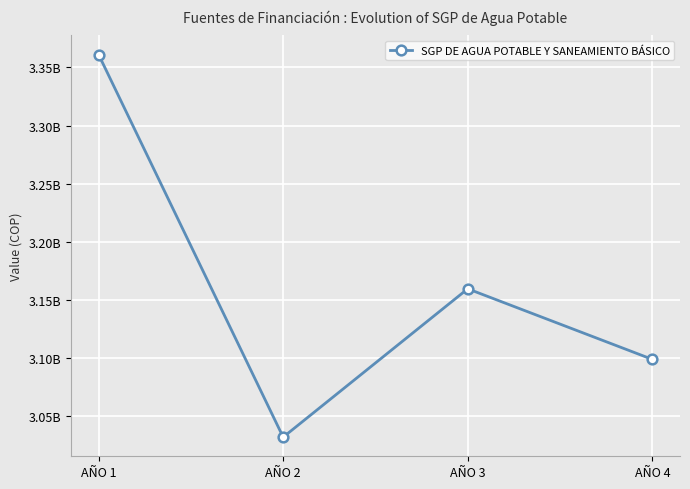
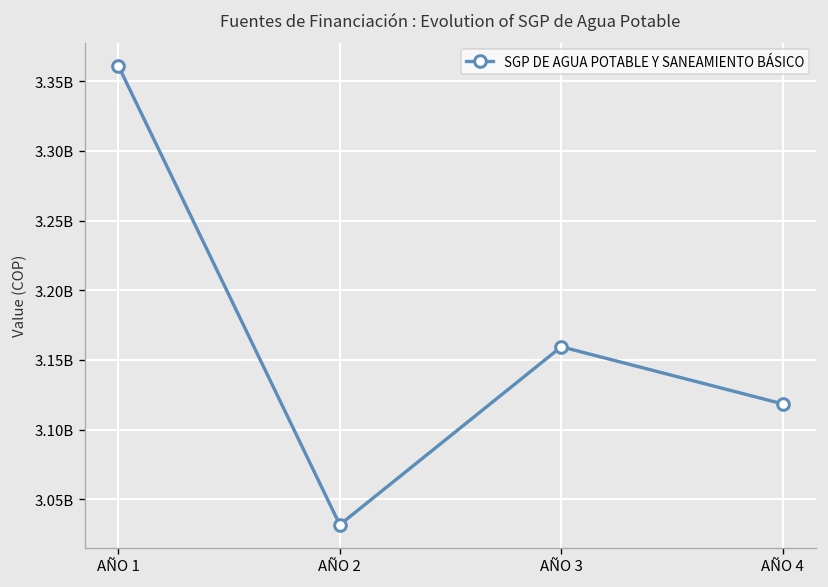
  {
    "AÑO 1": 3361000000,
    "AÑO 2": 3032000000,
    "AÑO 3": 3159000000,
-   "AÑO 4": 3099000000
+   "AÑO 4": 3118000000
  }
